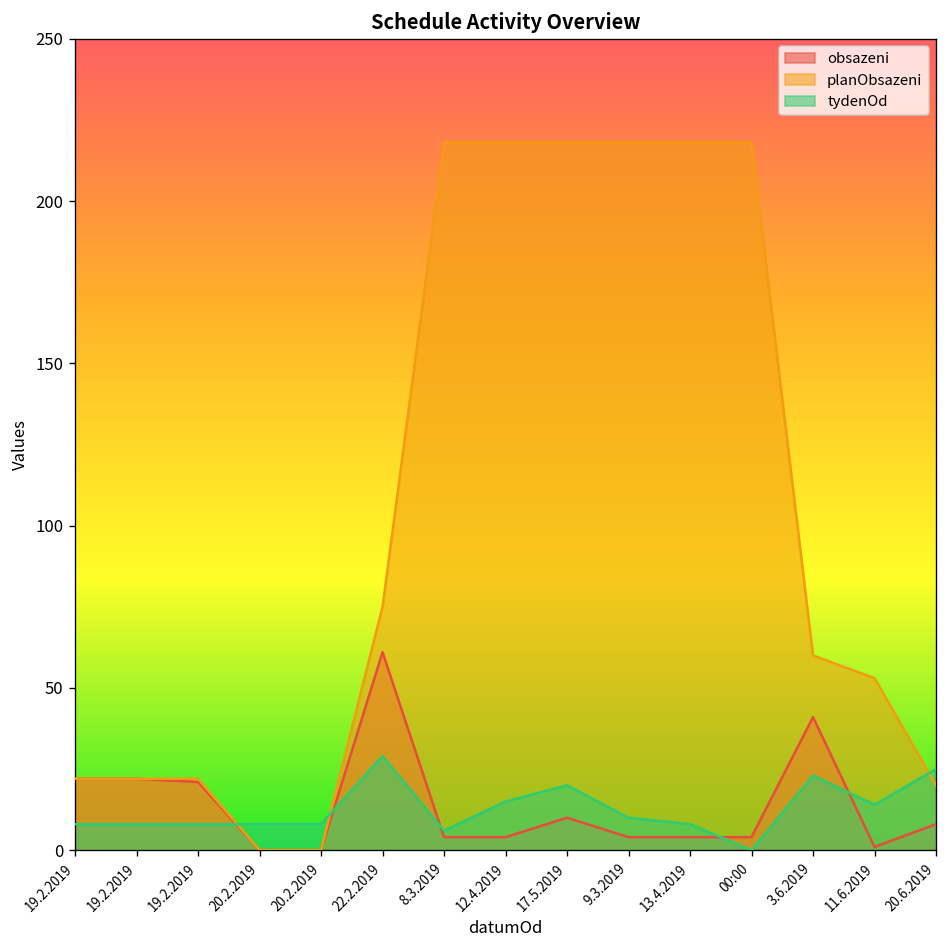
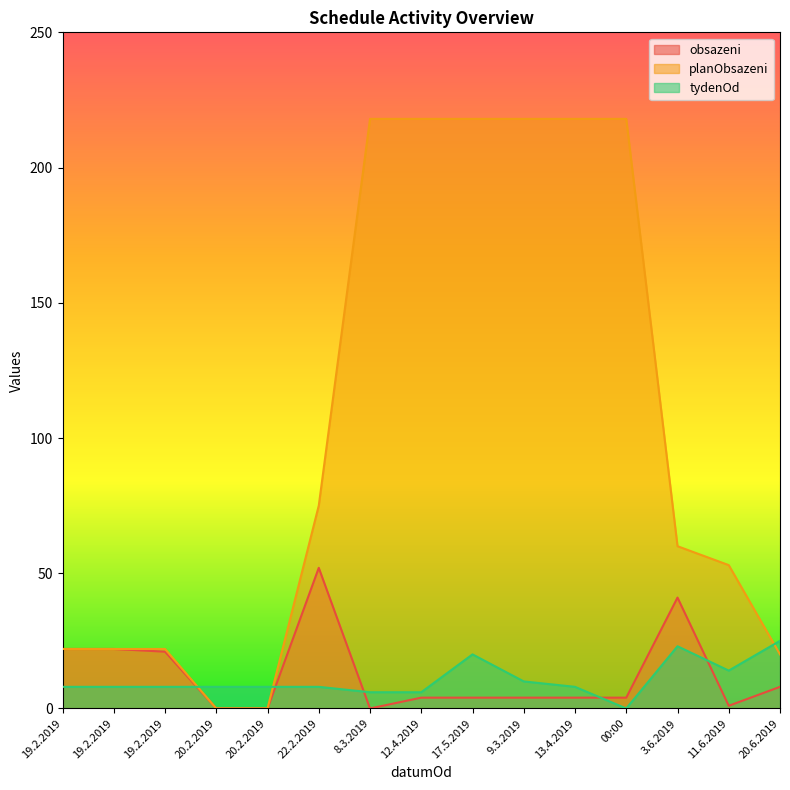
  {
    "obsazeni": {
-     "22.2.2019": 61,
-     "8.3.2019": 4,
+     "22.2.2019": 52,
+     "8.3.2019": 0,
      "12.4.2019": 4,
-     "17.5.2019": 10,
+     "17.5.2019": 4,
      "9.3.2019": 4,
      "13.4.2019": 4,
      "00:00": 4,
      "3.6.2019": 41,
      "11.6.2019": 1,
      "20.6.2019": 8
    },
    "planObsazeni": {
      "22.2.2019": 75,
      "8.3.2019": 218,
      "12.4.2019": 218,
      "17.5.2019": 218,
      "9.3.2019": 218,
      "13.4.2019": 218,
      "00:00": 218,
      "3.6.2019": 60,
      "11.6.2019": 53,
      "20.6.2019": 20
    },
    "tydenOd": {
-     "22.2.2019": 29,
+     "22.2.2019": 8,
      "8.3.2019": 6,
-     "12.4.2019": 15,
+     "12.4.2019": 6,
      "17.5.2019": 20,
      "9.3.2019": 10,
      "13.4.2019": 8,
      "00:00": 0,
      "3.6.2019": 23,
      "11.6.2019": 14,
      "20.6.2019": 25
    }
  }
